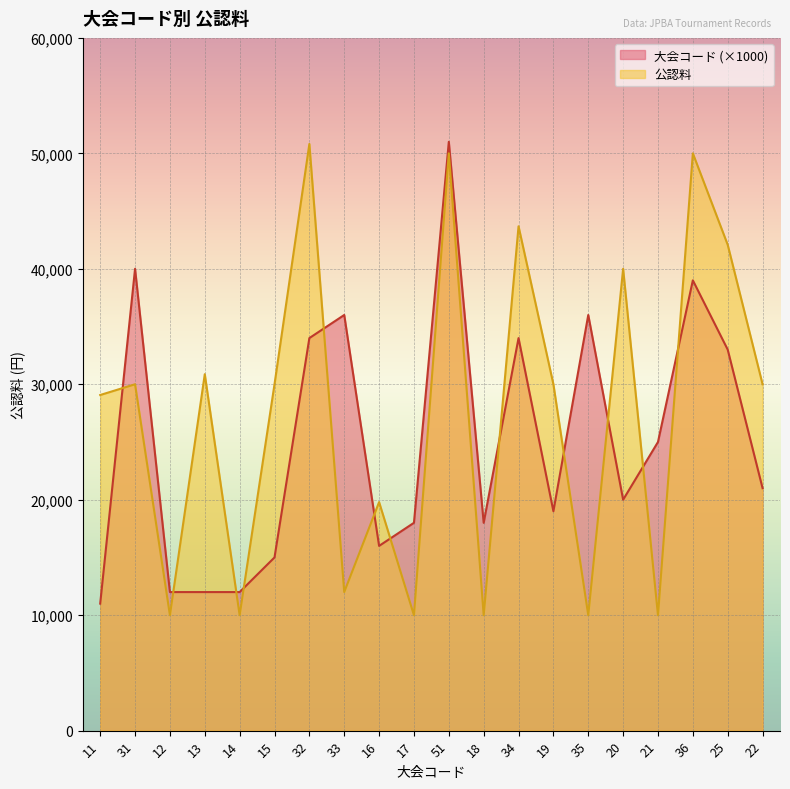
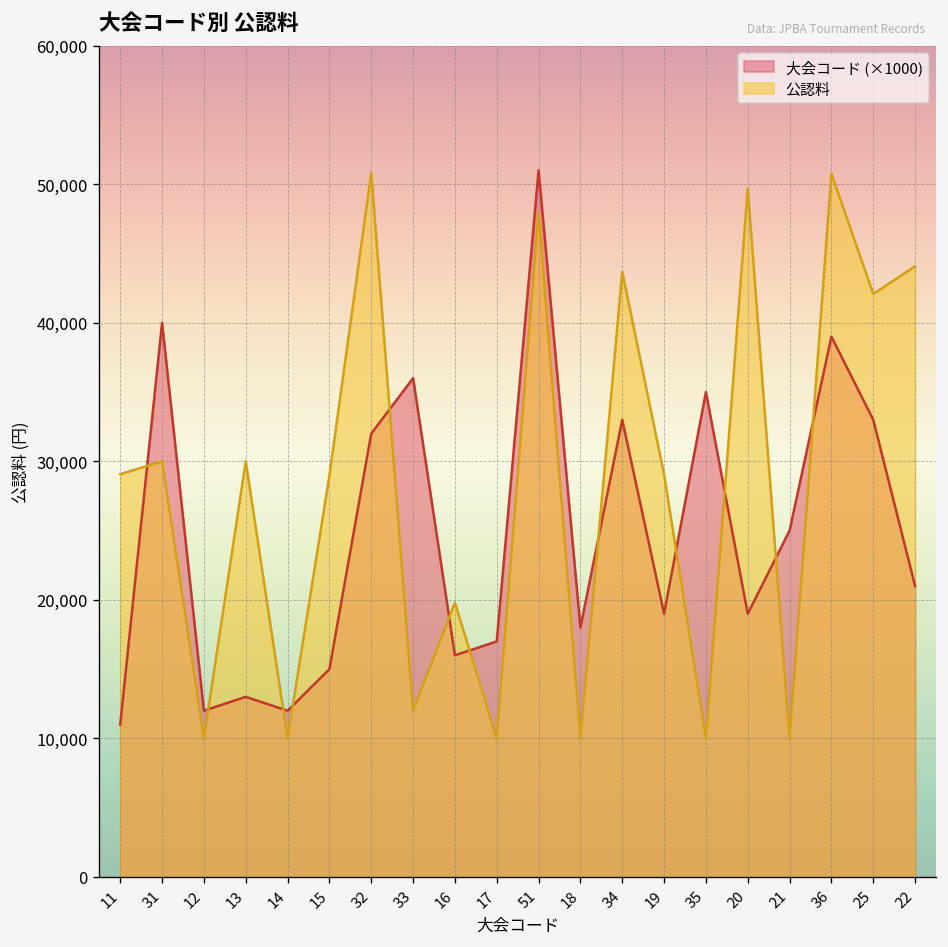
  {
    "大会コード (×1000)": {
      "11": "11,000",
      "31": "40,000",
      "12": "12,000",
-     "13": "12,000",
+     "13": "13,000",
      "14": "12,000",
      "15": "15,000",
-     "32": "34,000",
+     "32": "32,000",
      "33": "36,000",
      "16": "16,000",
-     "17": "18,000",
+     "17": "17,000",
      "51": "51,000",
      "18": "18,000",
-     "34": "34,000",
+     "34": "33,000",
      "19": "19,000",
-     "35": "36,000",
-     "20": "20,000",
+     "35": "35,000",
+     "20": "19,000",
      "21": "25,000",
      "36": "39,000",
      "25": "33,000",
      "22": "21,000"
    },
    "公認料": {
      "11": "29,100",
      "31": "30,000",
      "12": "10,000",
-     "13": "30,900",
+     "13": "30,000",
      "14": "10,000",
-     "15": "30,000",
+     "15": "29,000",
      "32": "50,800",
      "33": "12,000",
      "16": "19,800",
      "17": "10,000",
-     "51": "50,000",
+     "51": "48,000",
      "18": "10,000",
      "34": "43,700",
-     "19": "30,000",
+     "19": "29,100",
      "35": "10,000",
-     "20": "40,000",
+     "20": "49,700",
      "21": "10,000",
-     "36": "50,000",
+     "36": "50,800",
      "25": "42,100",
-     "22": "30,000"
+     "22": "44,100"
    }
  }
